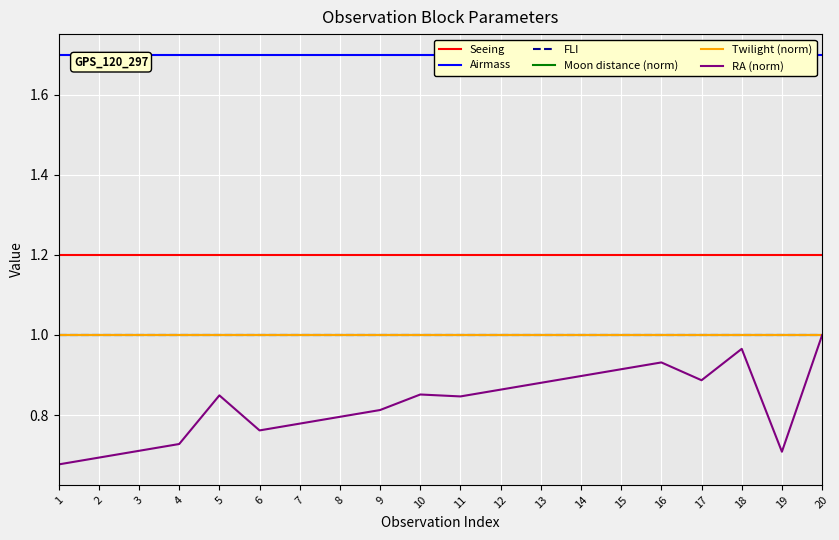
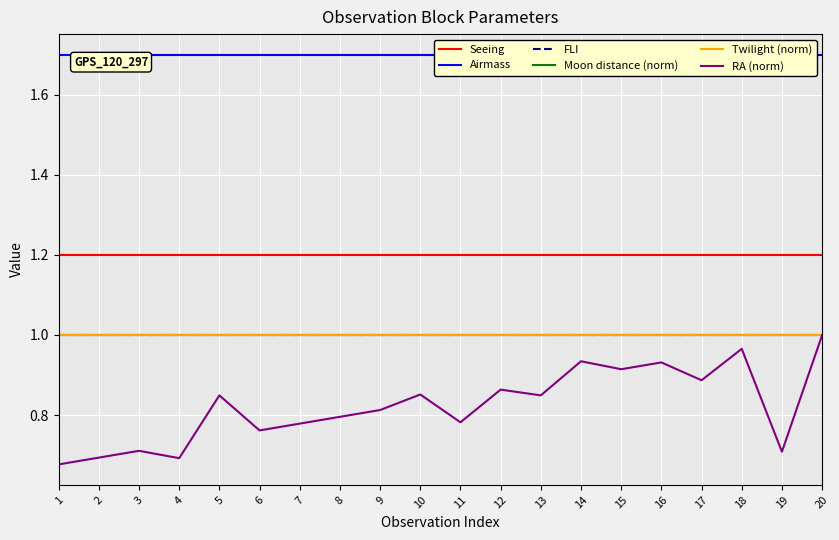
  {
    "Seeing": {
      "1": 1.20,
      "2": 1.20,
      "3": 1.20,
      "4": 1.20,
      "5": 1.20,
      "6": 1.20,
      "7": 1.20,
      "8": 1.20,
      "9": 1.20,
      "10": 1.20,
      "11": 1.20,
      "12": 1.20,
      "13": 1.20,
      "14": 1.20,
      "15": 1.20,
      "16": 1.20,
      "17": 1.20,
      "18": 1.20,
      "19": 1.20,
      "20": 1.20
    },
    "Airmass": {
      "1": 1.70,
      "4": 1.70,
      "5": 1.70,
      "6": 1.70,
      "7": 1.70,
      "8": 1.70,
      "9": 1.70,
      "10": 1.70,
      "20": 1.70
    },
    "Twilight (norm)": {
      "1": 1.00,
      "2": 1.00,
      "3": 1.00,
      "4": 1.00,
      "5": 1.00,
      "6": 1.00,
      "7": 1.00,
      "8": 1.00,
      "9": 1.00,
      "10": 1.00,
      "11": 1.00,
      "12": 1.00,
      "13": 1.00,
      "14": 1.00,
      "15": 1.00,
      "16": 1.00,
      "17": 1.00,
      "18": 1.00,
      "19": 1.00
    },
    "RA (norm)": {
      "1": 0.68,
      "2": 0.69,
      "3": 0.71,
-     "4": 0.73,
+     "4": 0.69,
      "5": 0.85,
      "6": 0.76,
      "7": 0.78,
      "8": 0.80,
      "9": 0.81,
      "10": 0.85,
-     "11": 0.85,
+     "11": 0.78,
      "12": 0.86,
-     "13": 0.88,
-     "14": 0.90,
+     "13": 0.85,
+     "14": 0.93,
      "15": 0.91,
      "16": 0.93,
      "17": 0.89,
      "18": 0.97,
      "19": 0.71
    }
  }
